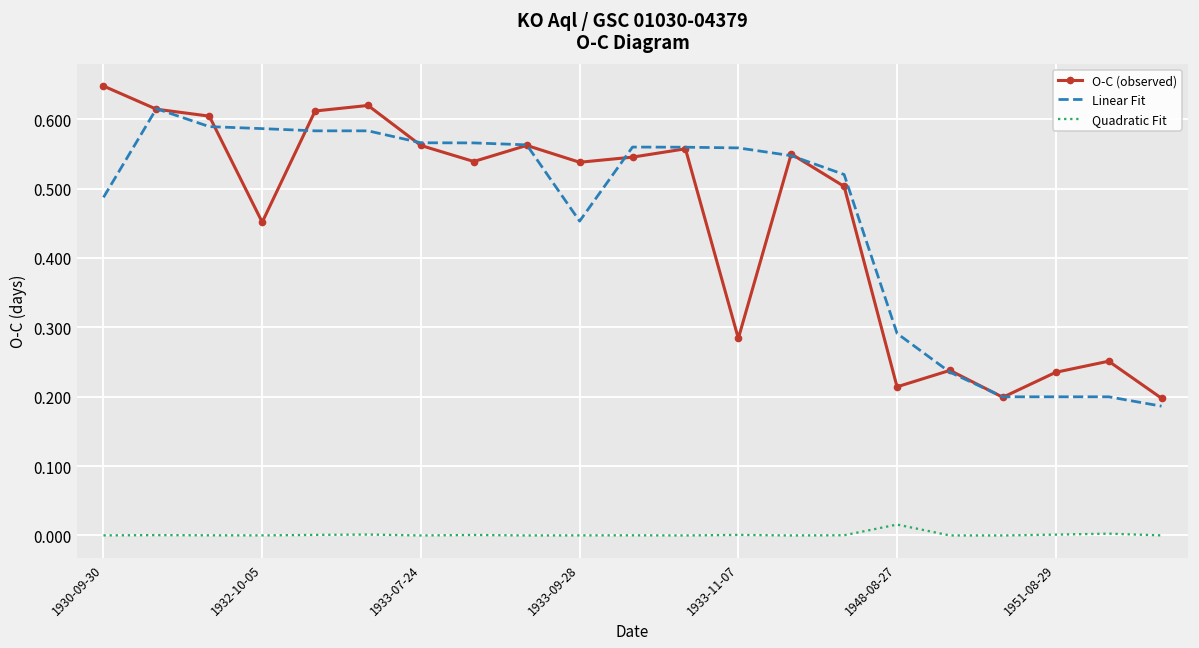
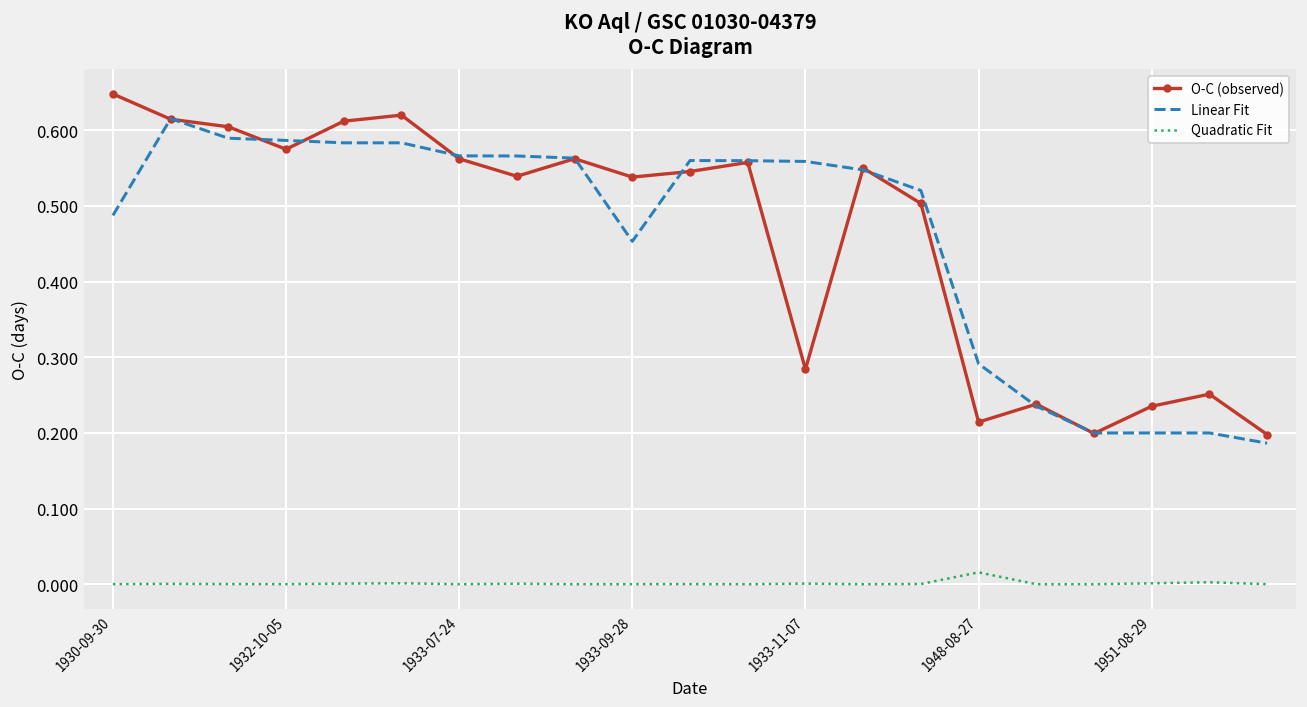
  {
    "O-C (observed)": {
      "1930-09-30": 0.65,
-     "1932-10-05": 0.45,
+     "1932-10-05": 0.57,
      "1933-09-28": 0.54,
      "1933-11-07": 0.28,
      "1948-08-27": 0.21
    },
    "Linear Fit": {
      "1930-09-30": 0.49,
      "1932-10-05": 0.59,
      "1933-09-28": 0.45,
      "1933-11-07": 0.56,
      "1948-08-27": 0.29
    },
    "Quadratic Fit": {
      "1930-09-30": 0.00,
      "1932-10-05": 0.00,
      "1933-07-24": 0.00,
      "1933-09-28": 0.00,
      "1933-11-07": 0.00,
      "1948-08-27": 0.02
    }
  }
